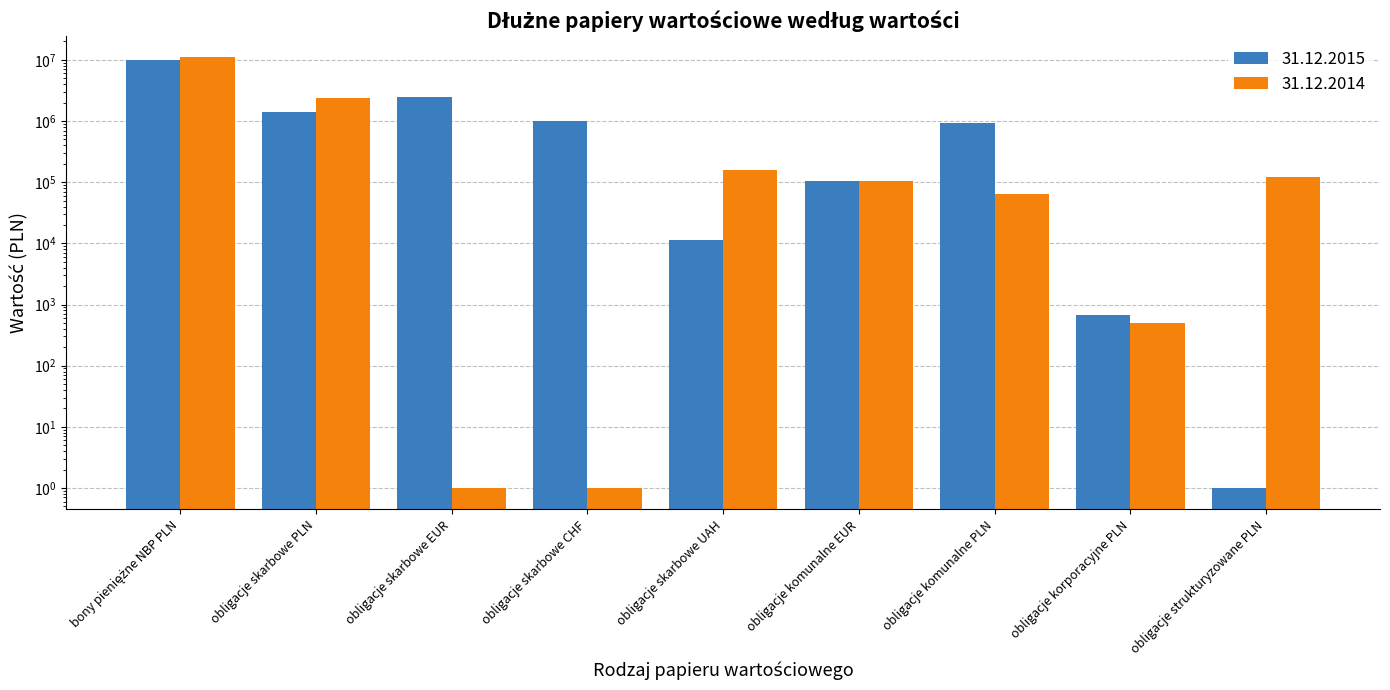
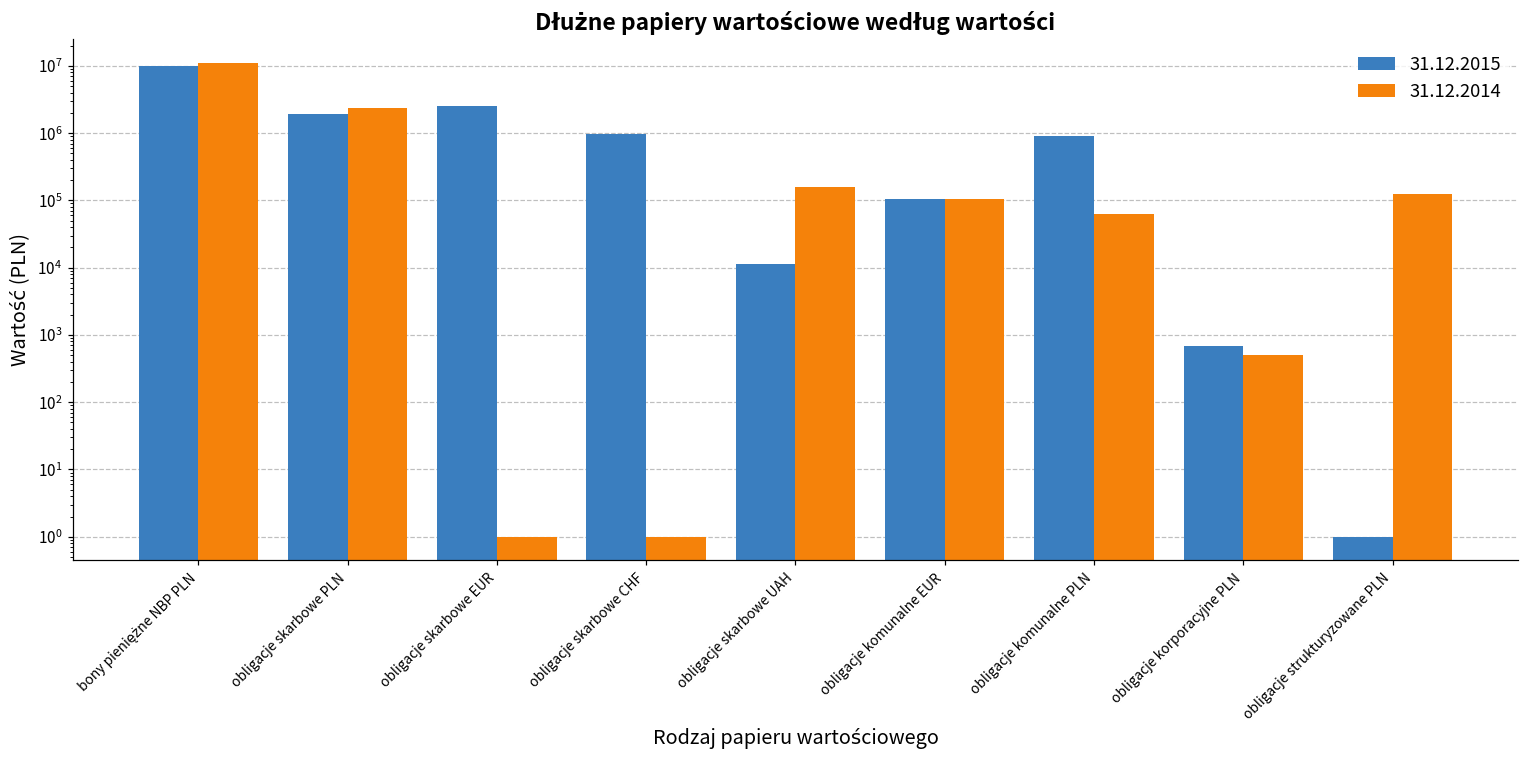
  {
    "31.12.2015": {
      "bony pieniężne NBP PLN": 10000000,
-     "obligacje skarbowe PLN": 1400000,
+     "obligacje skarbowe PLN": 1900000,
      "obligacje skarbowe EUR": 2500000,
      "obligacje skarbowe CHF": 1000000,
      "obligacje skarbowe UAH": 11000,
      "obligacje komunalne EUR": 110000,
      "obligacje komunalne PLN": 900000,
      "obligacje korporacyjne PLN": 700,
      "obligacje strukturyzowane PLN": 1
    },
    "31.12.2014": {
      "bony pieniężne NBP PLN": 11000000,
      "obligacje skarbowe PLN": 2400000,
      "obligacje skarbowe EUR": 1,
      "obligacje skarbowe CHF": 1,
      "obligacje skarbowe UAH": 160000,
      "obligacje komunalne EUR": 110000,
      "obligacje komunalne PLN": 60000,
      "obligacje korporacyjne PLN": 500,
      "obligacje strukturyzowane PLN": 120000
    }
  }
